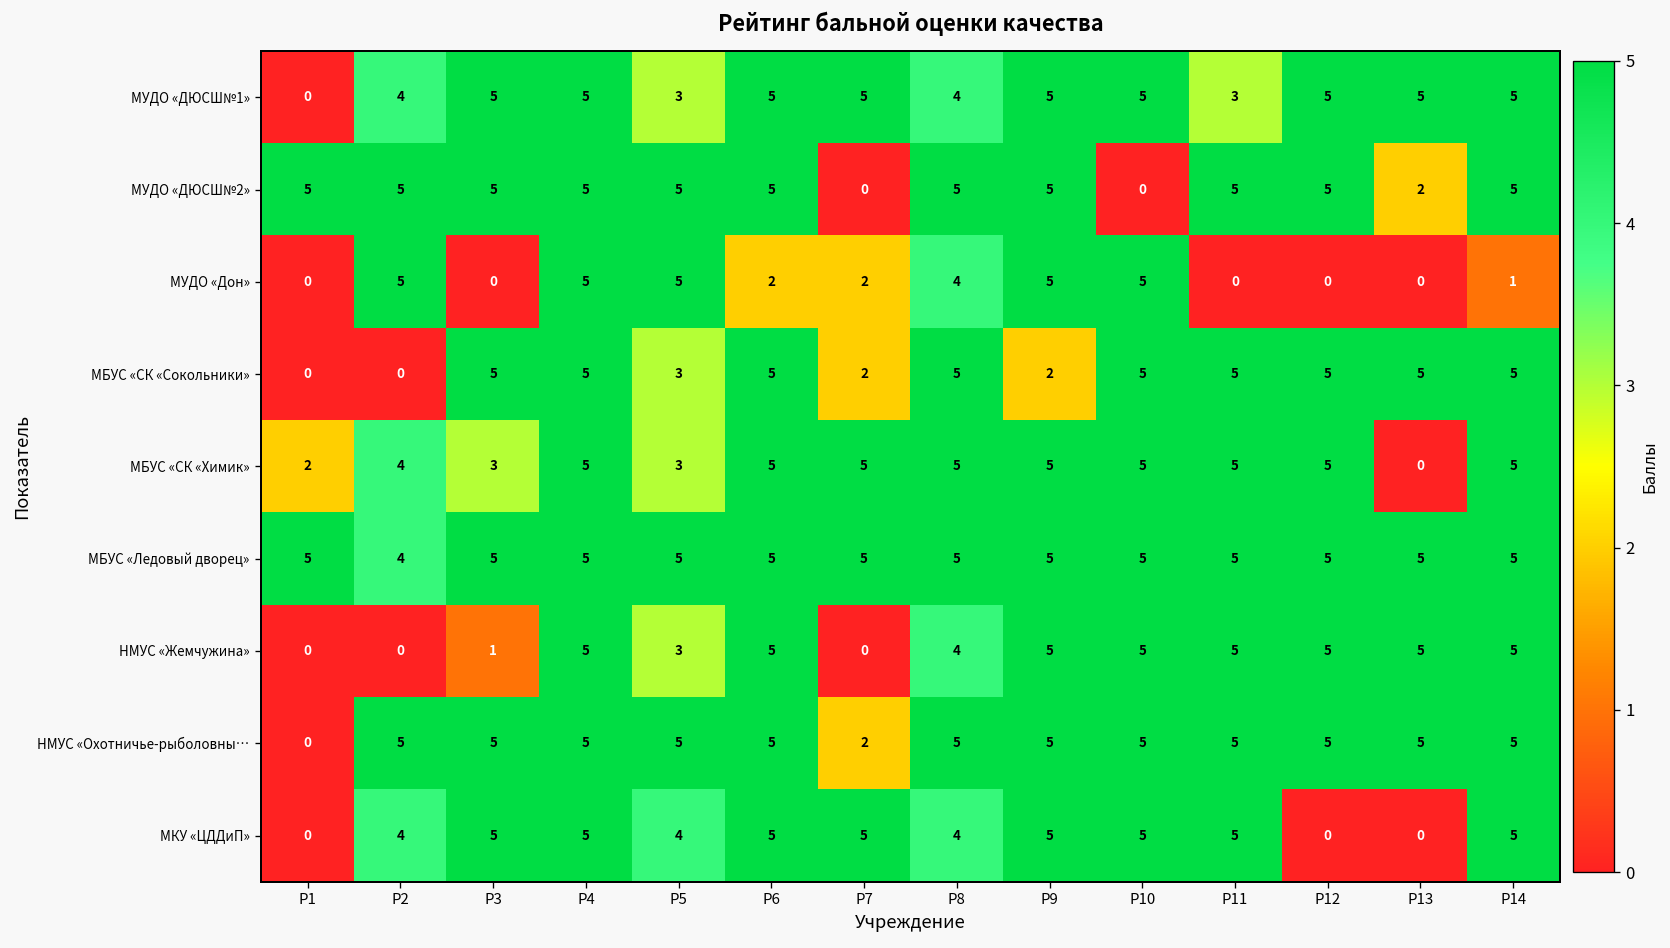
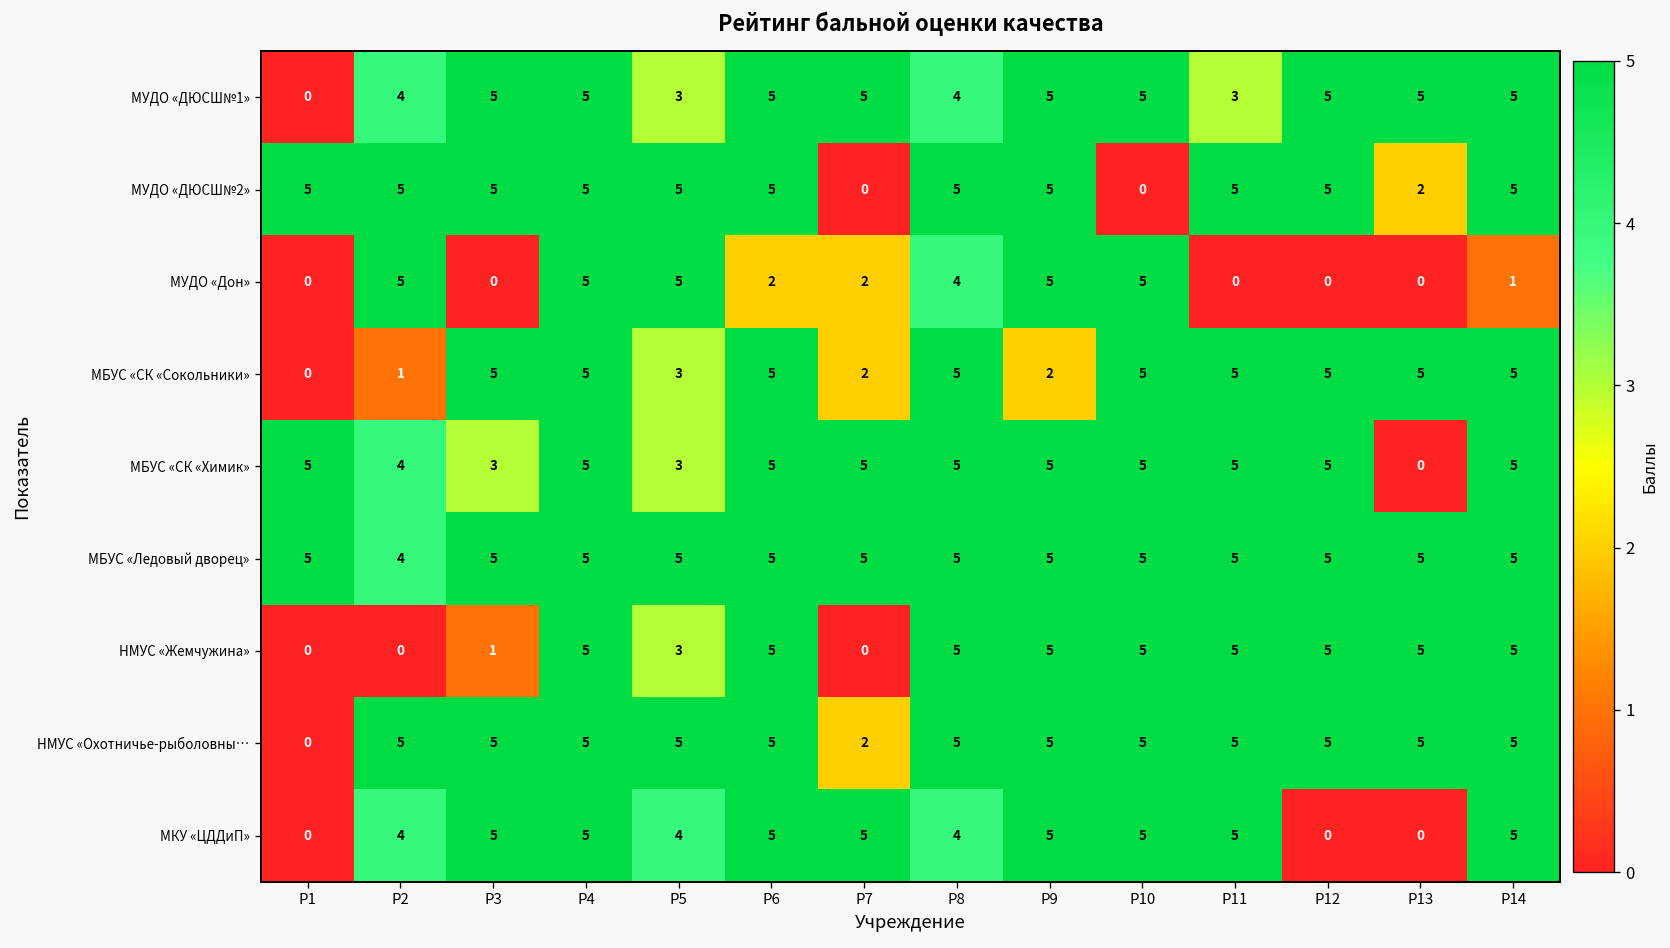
  {
    "МУДО «ДЮСШ№1»": {
      "Р1": 0,
      "Р2": 4,
      "Р3": 5,
      "Р4": 5,
      "Р5": 3,
      "Р6": 5,
      "Р7": 5,
      "Р8": 4,
      "Р9": 5,
      "Р10": 5,
      "Р11": 3,
      "Р12": 5,
      "Р13": 5,
      "Р14": 5
    },
    "МУДО «ДЮСШ№2»": {
      "Р1": 5,
      "Р2": 5,
      "Р3": 5,
      "Р4": 5,
      "Р5": 5,
      "Р6": 5,
      "Р7": 0,
      "Р8": 5,
      "Р9": 5,
      "Р10": 0,
      "Р11": 5,
      "Р12": 5,
      "Р13": 2,
      "Р14": 5
    },
    "МУДО «Дон»": {
      "Р1": 0,
      "Р2": 5,
      "Р3": 0,
      "Р4": 5,
      "Р5": 5,
      "Р6": 2,
      "Р7": 2,
      "Р8": 4,
      "Р9": 5,
      "Р10": 5,
      "Р11": 0,
      "Р12": 0,
      "Р13": 0,
      "Р14": 1
    },
    "МБУС «СК «Сокольники»": {
      "Р1": 0,
-     "Р2": 0,
+     "Р2": 1,
      "Р3": 5,
      "Р4": 5,
      "Р5": 3,
      "Р6": 5,
      "Р7": 2,
      "Р8": 5,
      "Р9": 2,
      "Р10": 5,
      "Р11": 5,
      "Р12": 5,
      "Р13": 5,
      "Р14": 5
    },
    "МБУС «СК «Химик»": {
-     "Р1": 2,
+     "Р1": 5,
      "Р2": 4,
      "Р3": 3,
      "Р4": 5,
      "Р5": 3,
      "Р6": 5,
      "Р7": 5,
      "Р8": 5,
      "Р9": 5,
      "Р10": 5,
      "Р11": 5,
      "Р12": 5,
      "Р13": 0,
      "Р14": 5
    },
    "МБУС «Ледовый дворец»": {
      "Р1": 5,
      "Р2": 4,
      "Р3": 5,
      "Р4": 5,
      "Р5": 5,
      "Р6": 5,
      "Р7": 5,
      "Р8": 5,
      "Р9": 5,
      "Р10": 5,
      "Р11": 5,
      "Р12": 5,
      "Р13": 5,
      "Р14": 5
    },
    "НМУС «Жемчужина»": {
      "Р1": 0,
      "Р2": 0,
      "Р3": 1,
      "Р4": 5,
      "Р5": 3,
      "Р6": 5,
      "Р7": 0,
-     "Р8": 4,
+     "Р8": 5,
      "Р9": 5,
      "Р10": 5,
      "Р11": 5,
      "Р12": 5,
      "Р13": 5,
      "Р14": 5
    },
    "НМУС «Охотничье-рыболовны…": {
      "Р1": 0,
      "Р2": 5,
      "Р3": 5,
      "Р4": 5,
      "Р5": 5,
      "Р6": 5,
      "Р7": 2,
      "Р8": 5,
      "Р9": 5,
      "Р10": 5,
      "Р11": 5,
      "Р12": 5,
      "Р13": 5,
      "Р14": 5
    },
    "МКУ «ЦДДиП»": {
      "Р1": 0,
      "Р2": 4,
      "Р3": 5,
      "Р4": 5,
      "Р5": 4,
      "Р6": 5,
      "Р7": 5,
      "Р8": 4,
      "Р9": 5,
      "Р10": 5,
      "Р11": 5,
      "Р12": 0,
      "Р13": 0,
      "Р14": 5
    }
  }
